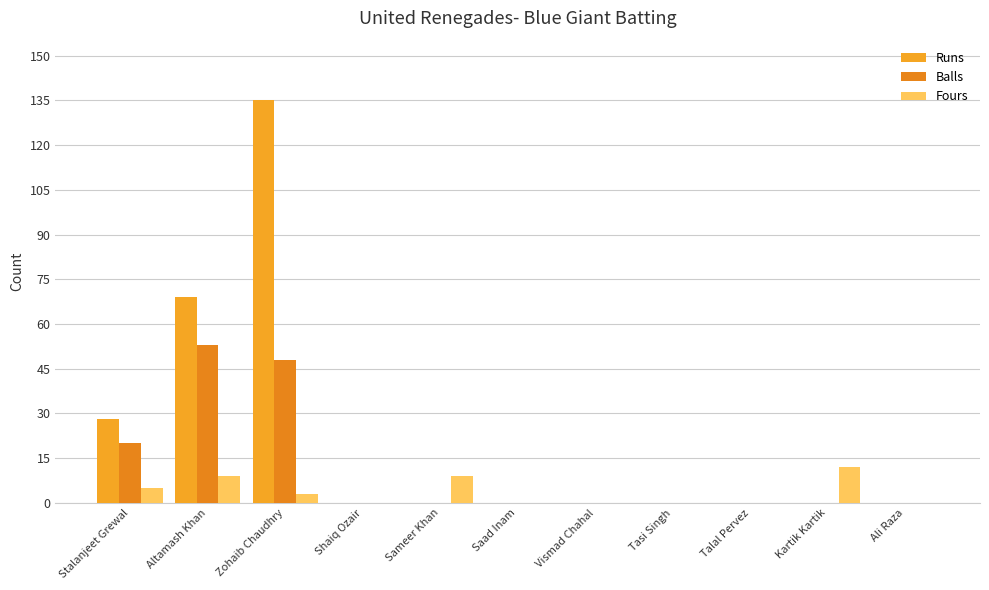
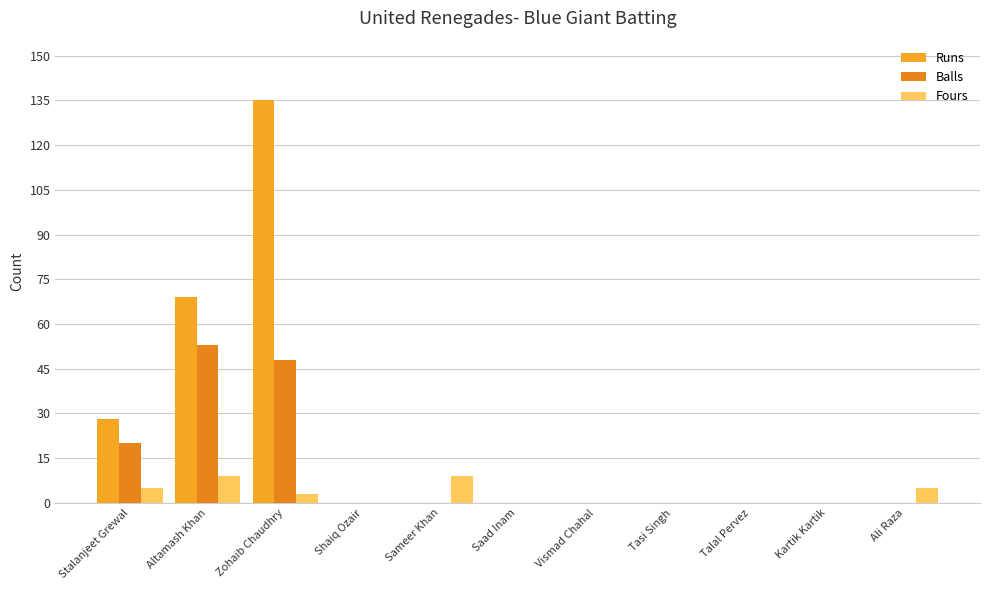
  {
    "Fours": {
      "Stalanjeet Grewal": 5,
      "Altamash Khan": 9,
      "Zohaib Chaudhry": 3,
      "Shaiq Ozair": 0,
      "Sameer Khan": 9,
      "Saad Inam": 0,
      "Vismad Chahal": 0,
      "Tasi Singh": 0,
      "Talal Pervez": 0,
-     "Kartik Kartik": 12,
-     "Ali Raza": 0
+     "Kartik Kartik": 0,
+     "Ali Raza": 5
    }
  }
